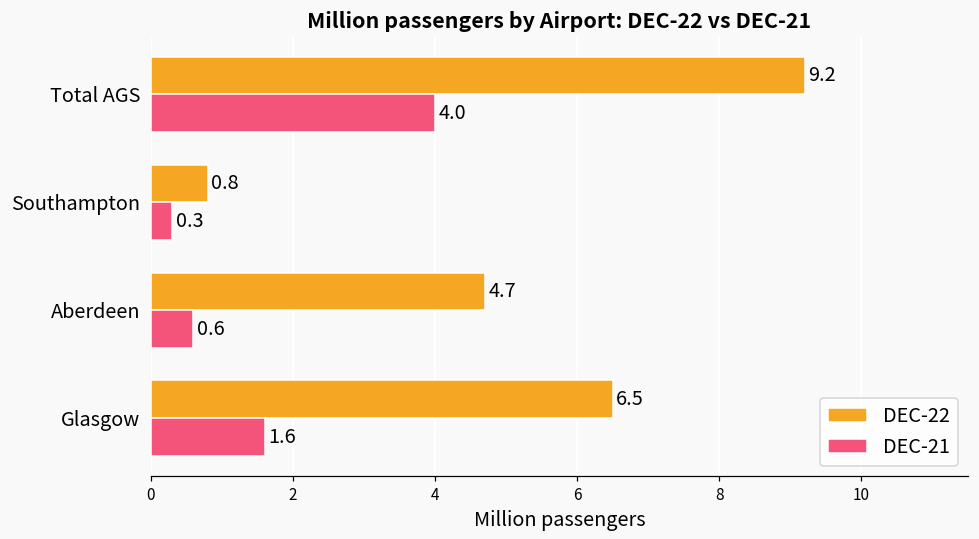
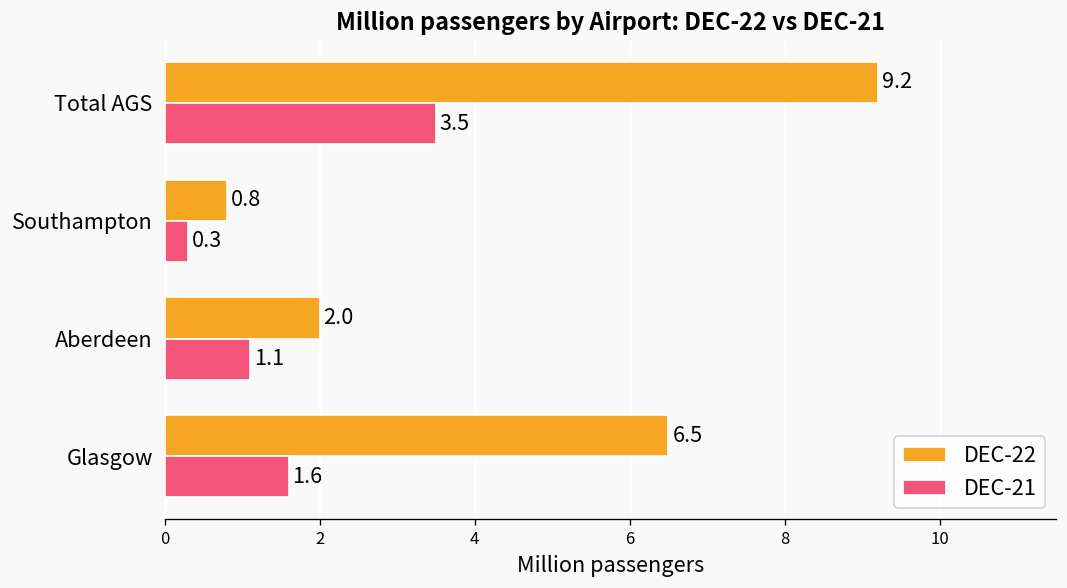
  {
    "DEC-22": {
      "Total AGS": 9.2,
      "Southampton": 0.8,
-     "Aberdeen": 4.7,
+     "Aberdeen": 2.0,
      "Glasgow": 6.5
    },
    "DEC-21": {
-     "Total AGS": 4.0,
+     "Total AGS": 3.5,
      "Southampton": 0.3,
-     "Aberdeen": 0.6,
+     "Aberdeen": 1.1,
      "Glasgow": 1.6
    }
  }
